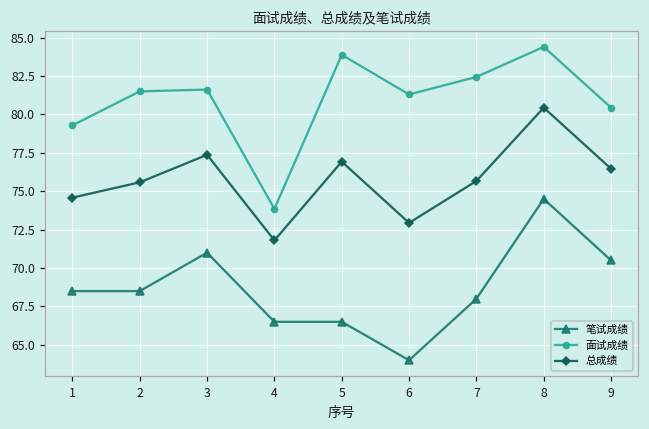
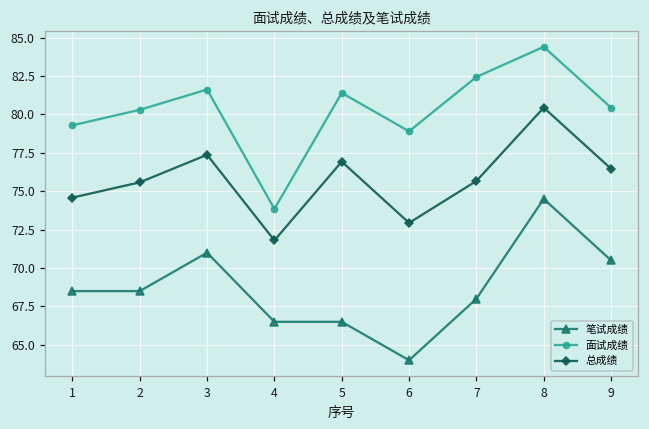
  {
    "面试成绩": {
      "1": 79.3,
-     "2": 81.5,
+     "2": 80.3,
      "3": 81.6,
      "4": 73.9,
-     "5": 83.9,
-     "6": 81.3,
+     "5": 81.4,
+     "6": 78.9,
      "7": 82.4,
      "8": 84.4,
      "9": 80.4
    }
  }
